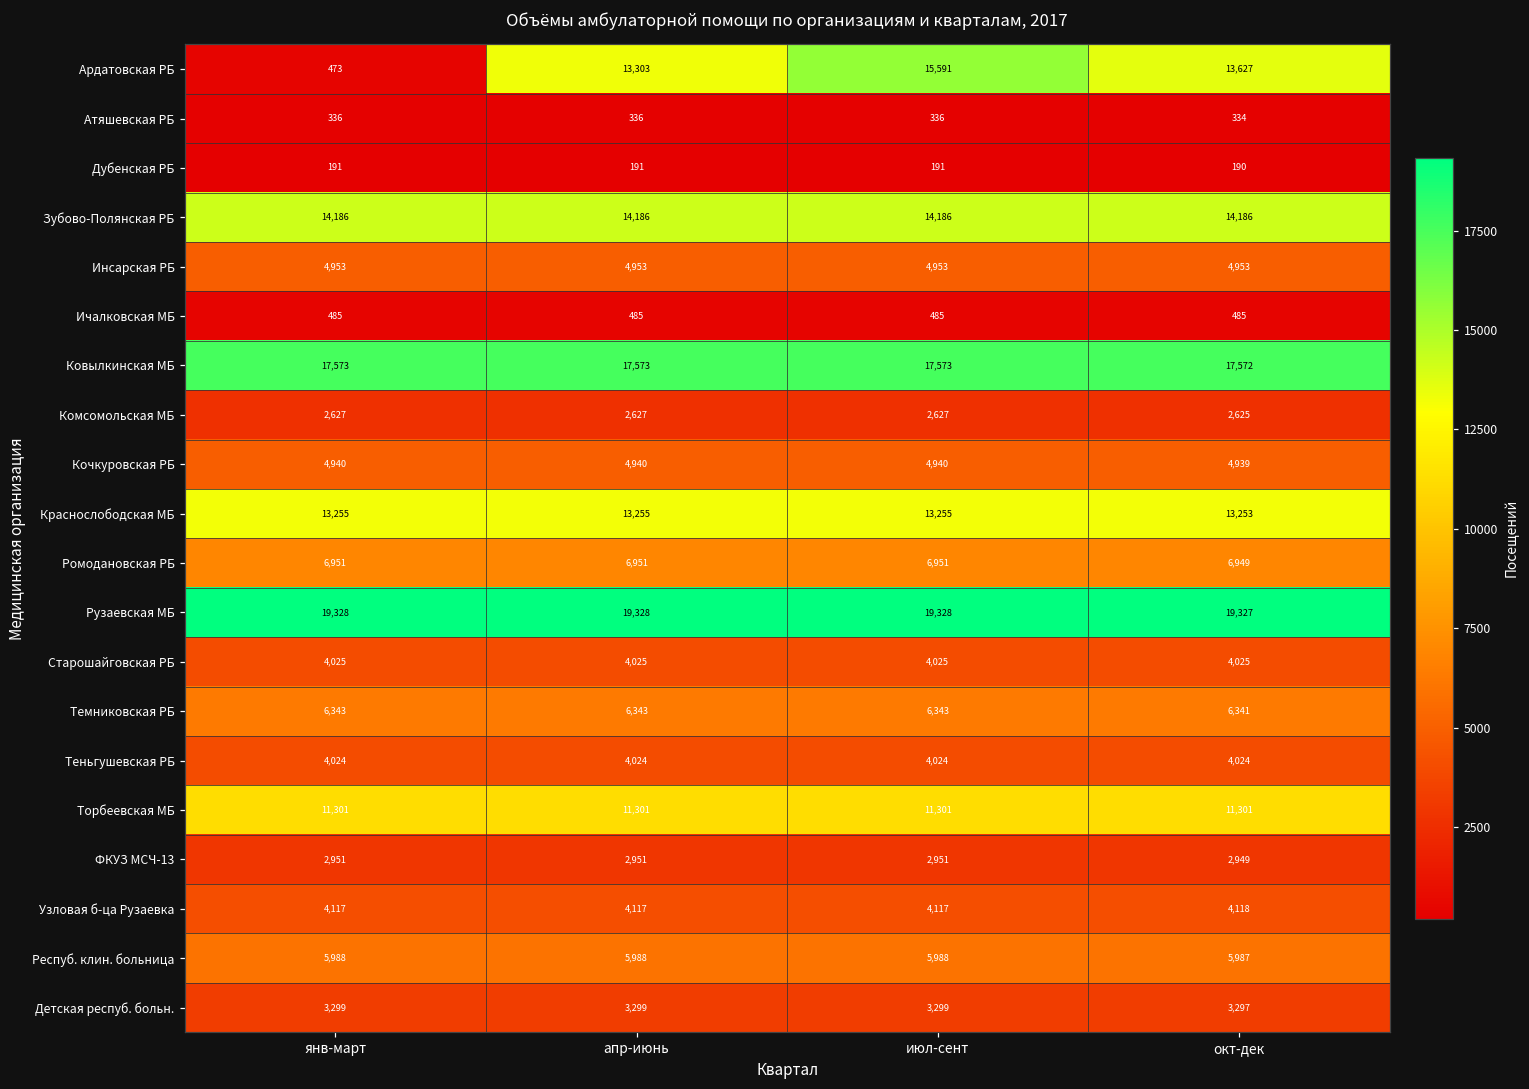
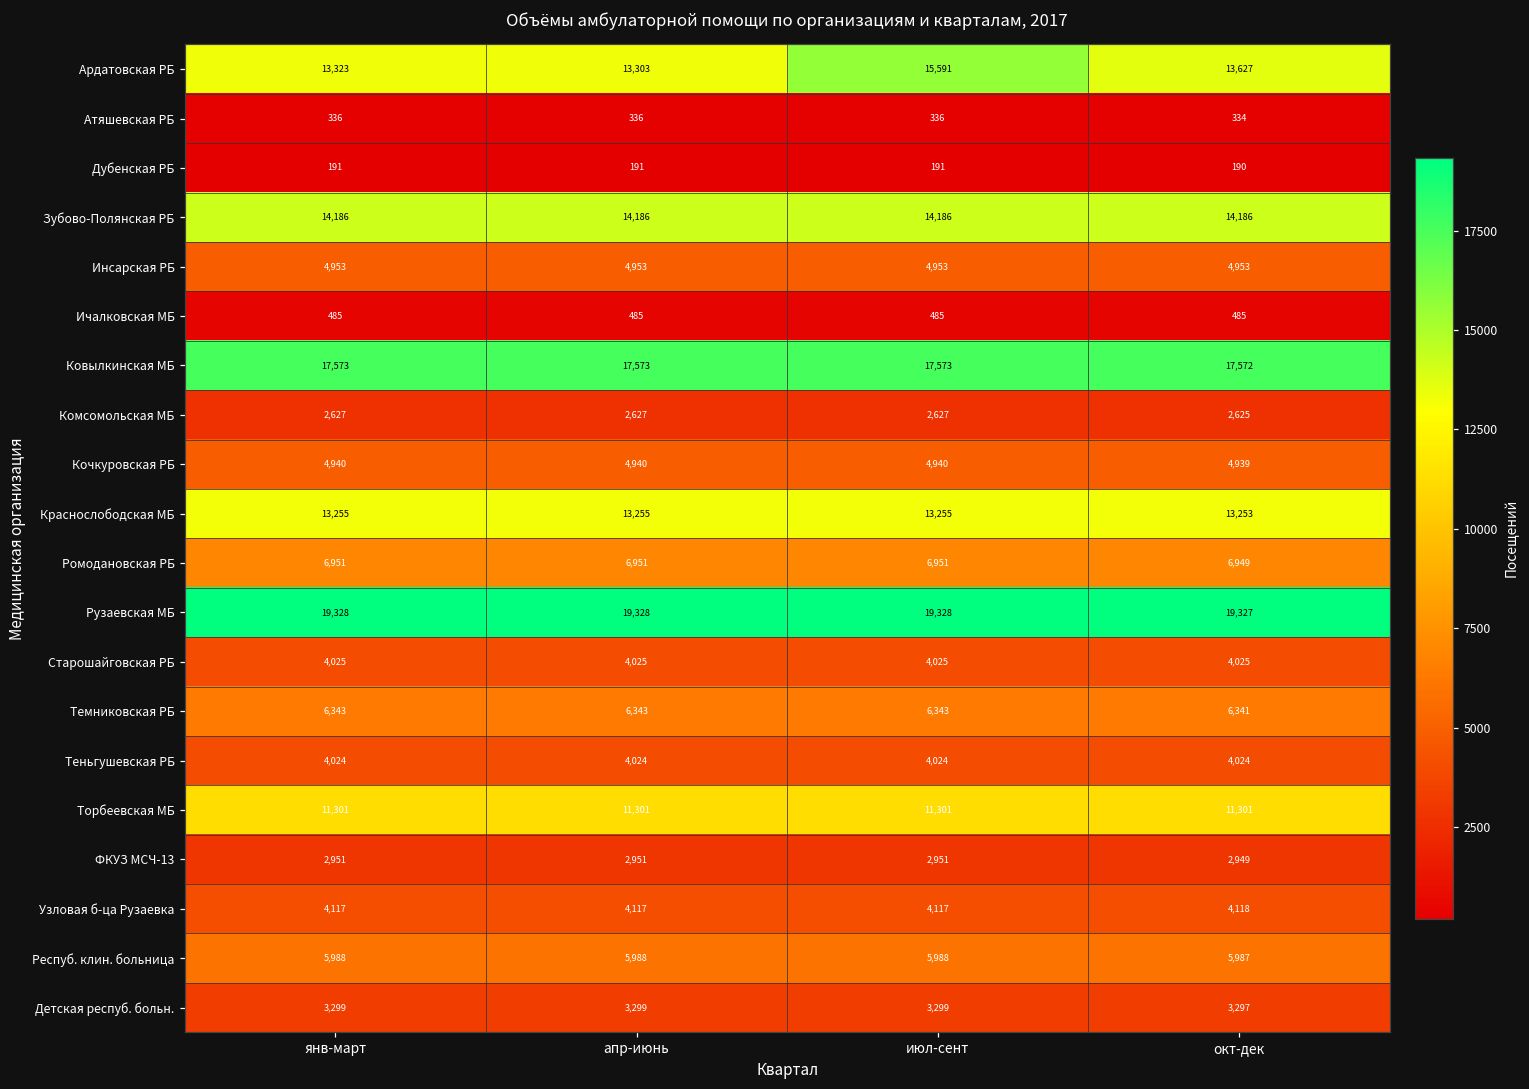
  {
    "Ардатовская РБ": {
-     "янв-март": "473",
+     "янв-март": "13,323",
      "апр-июнь": "13,303",
      "июл-сент": "15,591",
      "окт-дек": "13,627"
    },
    "Атяшевская РБ": {
      "янв-март": "336",
      "апр-июнь": "336",
      "июл-сент": "336",
      "окт-дек": "334"
    },
    "Дубенская РБ": {
      "янв-март": "191",
      "апр-июнь": "191",
      "июл-сент": "191",
      "окт-дек": "190"
    },
    "Зубово-Полянская РБ": {
      "янв-март": "14,186",
      "апр-июнь": "14,186",
      "июл-сент": "14,186",
      "окт-дек": "14,186"
    },
    "Инсарская РБ": {
      "янв-март": "4,953",
      "апр-июнь": "4,953",
      "июл-сент": "4,953",
      "окт-дек": "4,953"
    },
    "Ичалковская МБ": {
      "янв-март": "485",
      "апр-июнь": "485",
      "июл-сент": "485",
      "окт-дек": "485"
    },
    "Ковылкинская МБ": {
      "янв-март": "17,573",
      "апр-июнь": "17,573",
      "июл-сент": "17,573",
      "окт-дек": "17,572"
    },
    "Комсомольская МБ": {
      "янв-март": "2,627",
      "апр-июнь": "2,627",
      "июл-сент": "2,627",
      "окт-дек": "2,625"
    },
    "Кочкуровская РБ": {
      "янв-март": "4,940",
      "апр-июнь": "4,940",
      "июл-сент": "4,940",
      "окт-дек": "4,939"
    },
    "Краснослободская МБ": {
      "янв-март": "13,255",
      "апр-июнь": "13,255",
      "июл-сент": "13,255",
      "окт-дек": "13,253"
    },
    "Ромодановская РБ": {
      "янв-март": "6,951",
      "апр-июнь": "6,951",
      "июл-сент": "6,951",
      "окт-дек": "6,949"
    },
    "Рузаевская МБ": {
      "янв-март": "19,328",
      "апр-июнь": "19,328",
      "июл-сент": "19,328",
      "окт-дек": "19,327"
    },
    "Старошайговская РБ": {
      "янв-март": "4,025",
      "апр-июнь": "4,025",
      "июл-сент": "4,025",
      "окт-дек": "4,025"
    },
    "Темниковская РБ": {
      "янв-март": "6,343",
      "апр-июнь": "6,343",
      "июл-сент": "6,343",
      "окт-дек": "6,341"
    },
    "Теньгушевская РБ": {
      "янв-март": "4,024",
      "апр-июнь": "4,024",
      "июл-сент": "4,024",
      "окт-дек": "4,024"
    },
    "Торбеевская МБ": {
      "янв-март": "11,301",
      "апр-июнь": "11,301",
      "июл-сент": "11,301",
      "окт-дек": "11,301"
    },
    "ФКУЗ МСЧ-13": {
      "янв-март": "2,951",
      "апр-июнь": "2,951",
      "июл-сент": "2,951",
      "окт-дек": "2,949"
    },
    "Узловая б-ца Рузаевка": {
      "янв-март": "4,117",
      "апр-июнь": "4,117",
      "июл-сент": "4,117",
      "окт-дек": "4,118"
    },
    "Респуб. клин. больница": {
      "янв-март": "5,988",
      "апр-июнь": "5,988",
      "июл-сент": "5,988",
      "окт-дек": "5,987"
    },
    "Детская респуб. больн.": {
      "янв-март": "3,299",
      "апр-июнь": "3,299",
      "июл-сент": "3,299",
      "окт-дек": "3,297"
    }
  }
